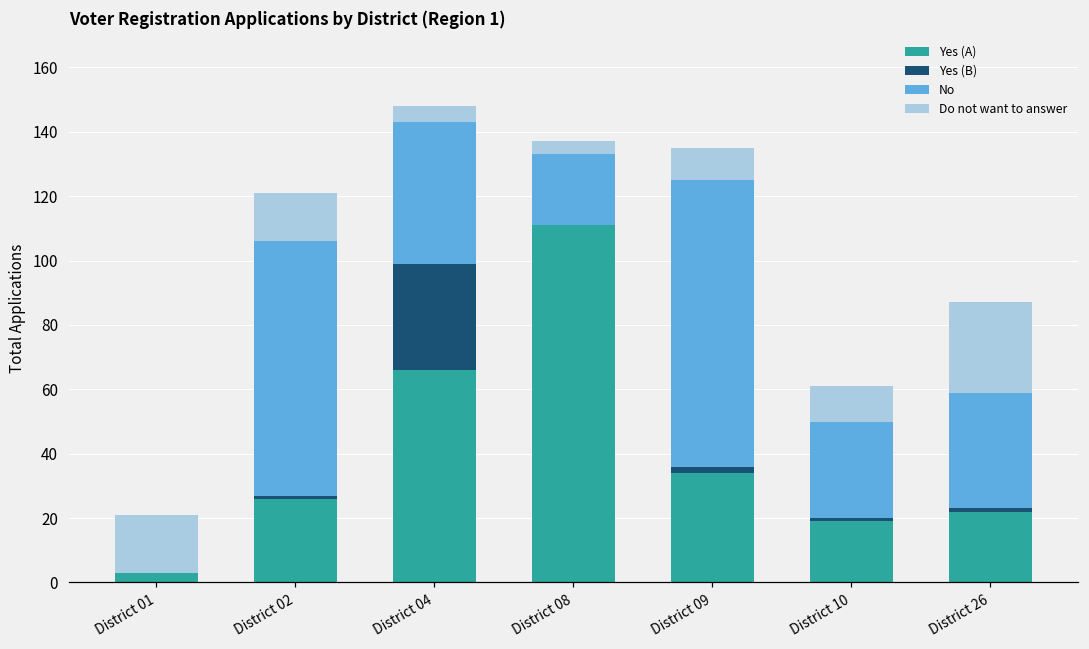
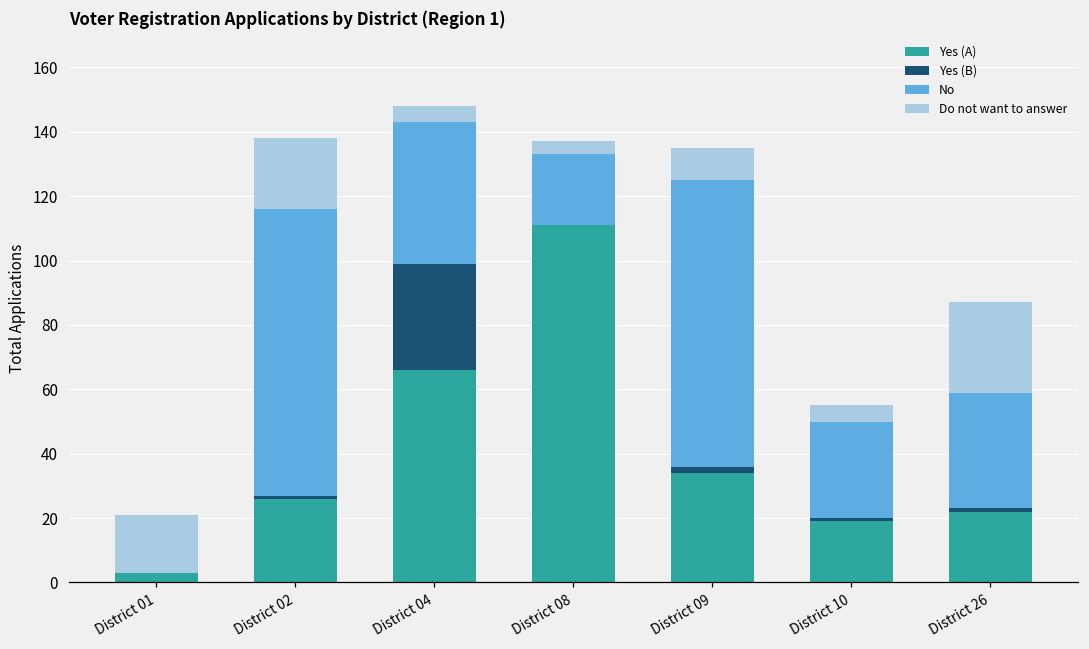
  {
    "Yes (A)": {
      "District 01": 3,
      "District 02": 26,
      "District 04": 66,
      "District 08": 111,
      "District 09": 34,
      "District 10": 19,
      "District 26": 22
    },
    "Yes (B)": {
      "District 01": 0,
      "District 02": 1,
      "District 04": 33,
      "District 08": 0,
      "District 09": 2,
      "District 10": 1,
      "District 26": 1
    },
    "No": {
      "District 01": 0,
-     "District 02": 79,
+     "District 02": 89,
      "District 04": 44,
      "District 08": 22,
      "District 09": 89,
      "District 10": 30,
      "District 26": 36
    },
    "Do not want to answer": {
      "District 01": 18,
-     "District 02": 15,
+     "District 02": 22,
      "District 04": 5,
      "District 08": 4,
      "District 09": 10,
-     "District 10": 11,
+     "District 10": 5,
      "District 26": 28
    }
  }
